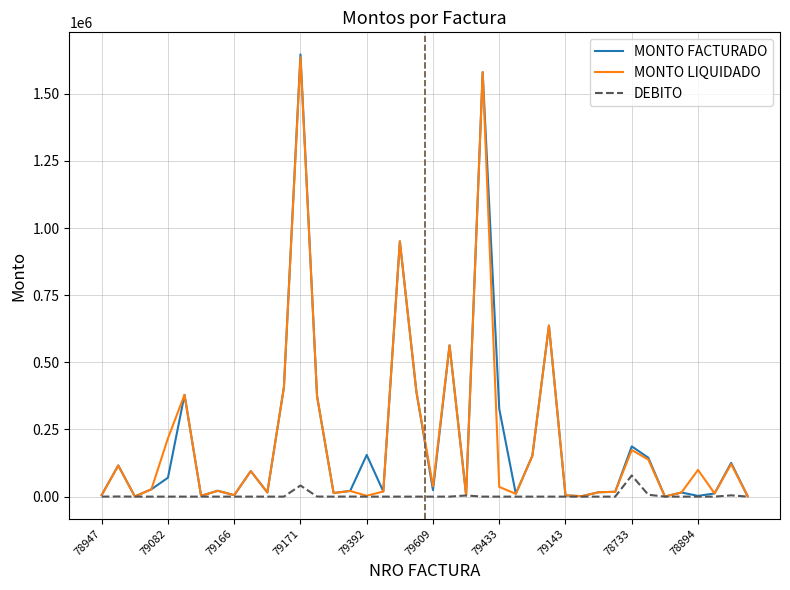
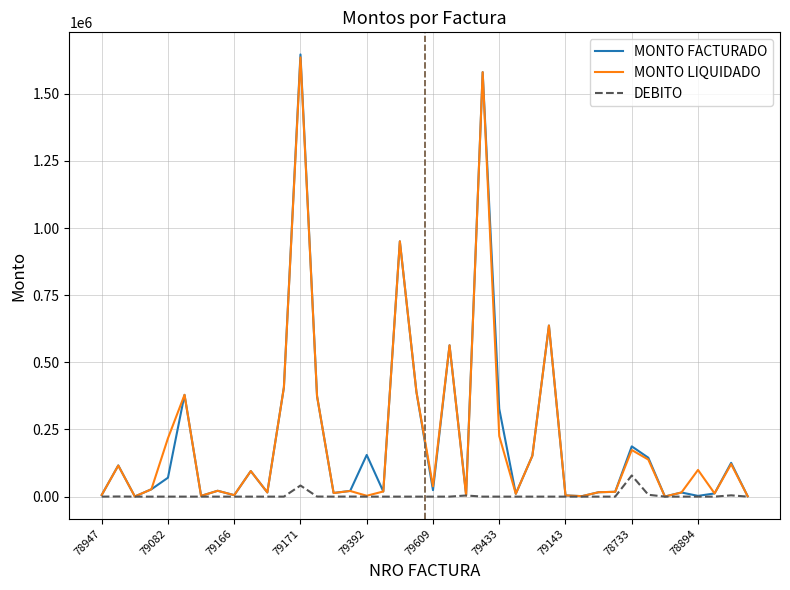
  {
    "MONTO FACTURADO": {
      "79082": 70000,
      "79171": 1650000,
      "79392": 160000,
      "79609": 20000,
      "79433": 330000,
      "78733": 190000
    },
    "MONTO LIQUIDADO": {
      "79082": 220000,
      "79171": 1640000,
      "79609": 40000,
-     "79433": 40000,
+     "79433": 230000,
      "78733": 170000,
      "78894": 100000
    },
    "DEBITO": {
      "79082": 0,
      "79171": 40000,
      "79609": 0,
      "79433": 0,
      "78733": 80000
    }
  }
